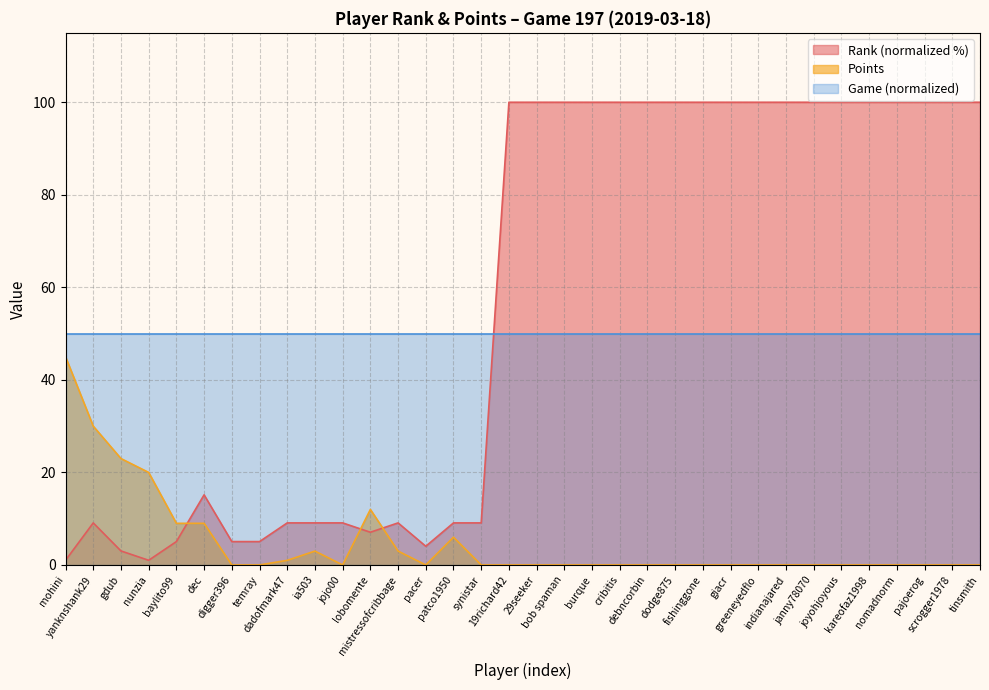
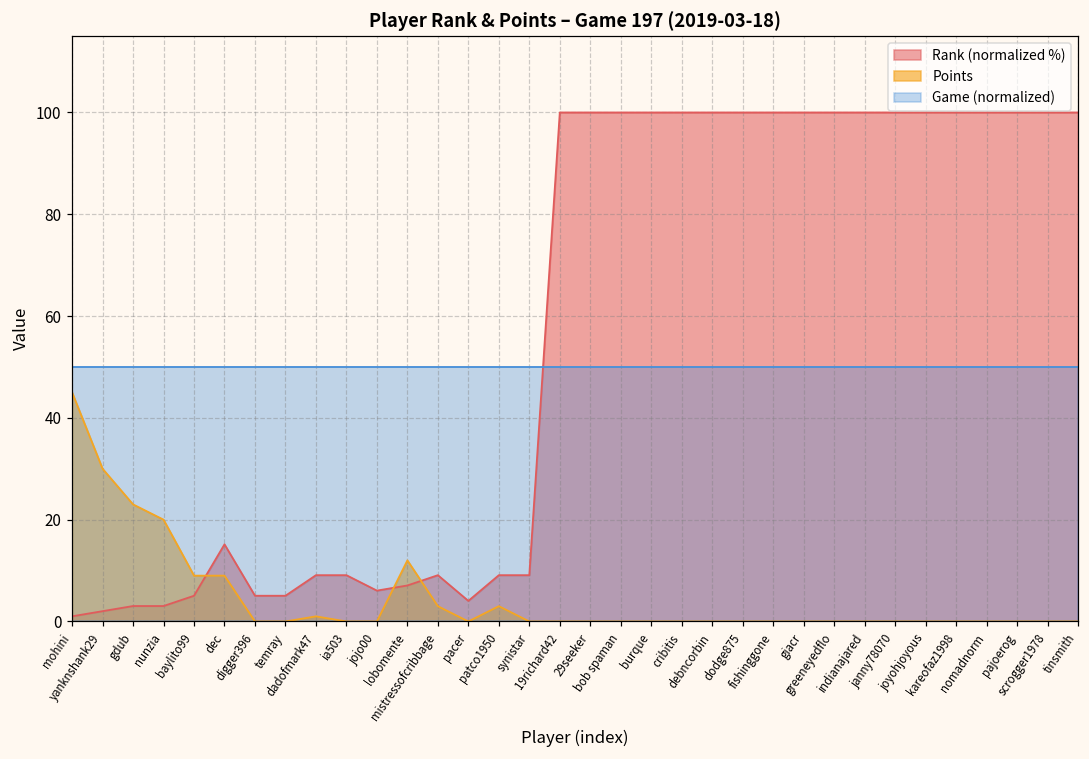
  {
    "Rank (normalized %)": {
      "mohini": 1,
-     "yanknshank29": 9,
+     "yanknshank29": 2,
      "gdub": 3,
-     "nunzia": 1,
+     "nunzia": 3,
      "baylito99": 5,
      "dec": 15,
      "digger396": 5,
      "temray": 5,
      "dadofmark47": 9,
      "ia503": 9,
-     "jojo00": 9,
+     "jojo00": 6,
      "lobomente": 7,
      "mistressofcribbage": 9,
      "pacer": 4,
      "patco1950": 9,
      "synistar": 9,
      "19richard42": 100,
      "29seeker": 100,
      "bob spaman": 100,
      "burque": 100,
      "cribitis": 100,
      "debncorbin": 100,
      "dodge875": 100,
      "fishinggone": 100,
      "giacr": 100,
      "greeneyedflo": 100,
      "indianajared": 100,
      "janny78070": 100,
      "joyohjoyous": 100,
      "kareofaz1998": 100,
      "nomadnorm": 100,
      "pajoerog": 100,
      "scrogger1978": 100,
      "tinsmith": 100
    },
    "Points": {
      "mohini": 45,
      "yanknshank29": 30,
      "gdub": 23,
      "nunzia": 20,
      "baylito99": 9,
      "dec": 9,
      "digger396": 0,
      "temray": 0,
      "dadofmark47": 1,
-     "ia503": 3,
+     "ia503": 0,
      "jojo00": 0,
      "lobomente": 12,
      "mistressofcribbage": 3,
      "pacer": 0,
-     "patco1950": 6,
+     "patco1950": 3,
      "synistar": 0,
      "19richard42": 0,
      "29seeker": 0,
      "bob spaman": 0,
      "burque": 0,
      "cribitis": 0,
      "debncorbin": 0,
      "dodge875": 0,
      "fishinggone": 0,
      "giacr": 0,
      "greeneyedflo": 0,
      "indianajared": 0,
      "janny78070": 0,
      "joyohjoyous": 0,
      "kareofaz1998": 0,
      "nomadnorm": 0,
      "pajoerog": 0,
      "scrogger1978": 0,
      "tinsmith": 0
    },
    "Game (normalized)": {
      "mohini": 50,
      "yanknshank29": 50,
      "gdub": 50,
      "nunzia": 50,
      "baylito99": 50,
      "dec": 50,
      "digger396": 50,
      "temray": 50,
      "dadofmark47": 50,
      "ia503": 50,
      "jojo00": 50,
      "lobomente": 50,
      "mistressofcribbage": 50,
      "pacer": 50,
      "patco1950": 50,
      "synistar": 50,
      "19richard42": 50,
      "29seeker": 50,
      "bob spaman": 50,
      "burque": 50,
      "cribitis": 50,
      "debncorbin": 50,
      "dodge875": 50,
      "fishinggone": 50,
      "giacr": 50,
      "greeneyedflo": 50,
      "indianajared": 50,
      "janny78070": 50,
      "joyohjoyous": 50,
      "kareofaz1998": 50,
      "nomadnorm": 50,
      "pajoerog": 50,
      "scrogger1978": 50,
      "tinsmith": 50
    }
  }
